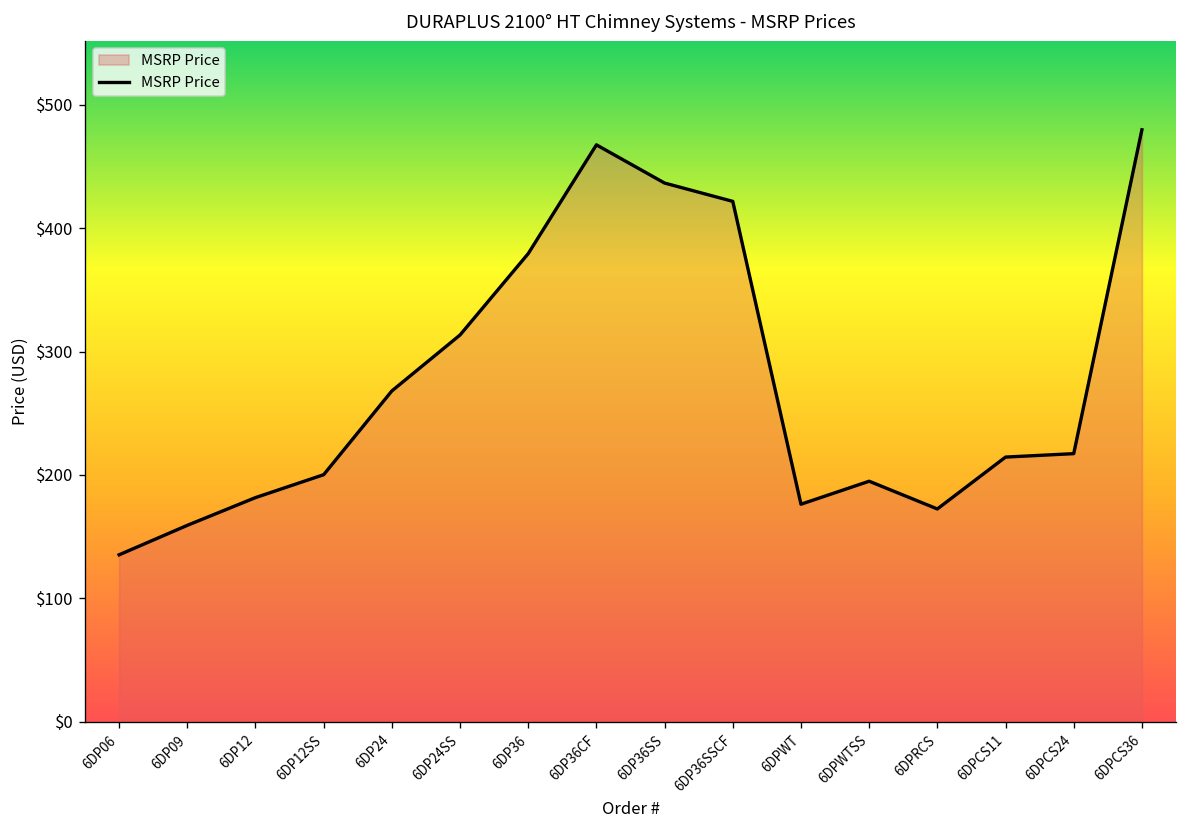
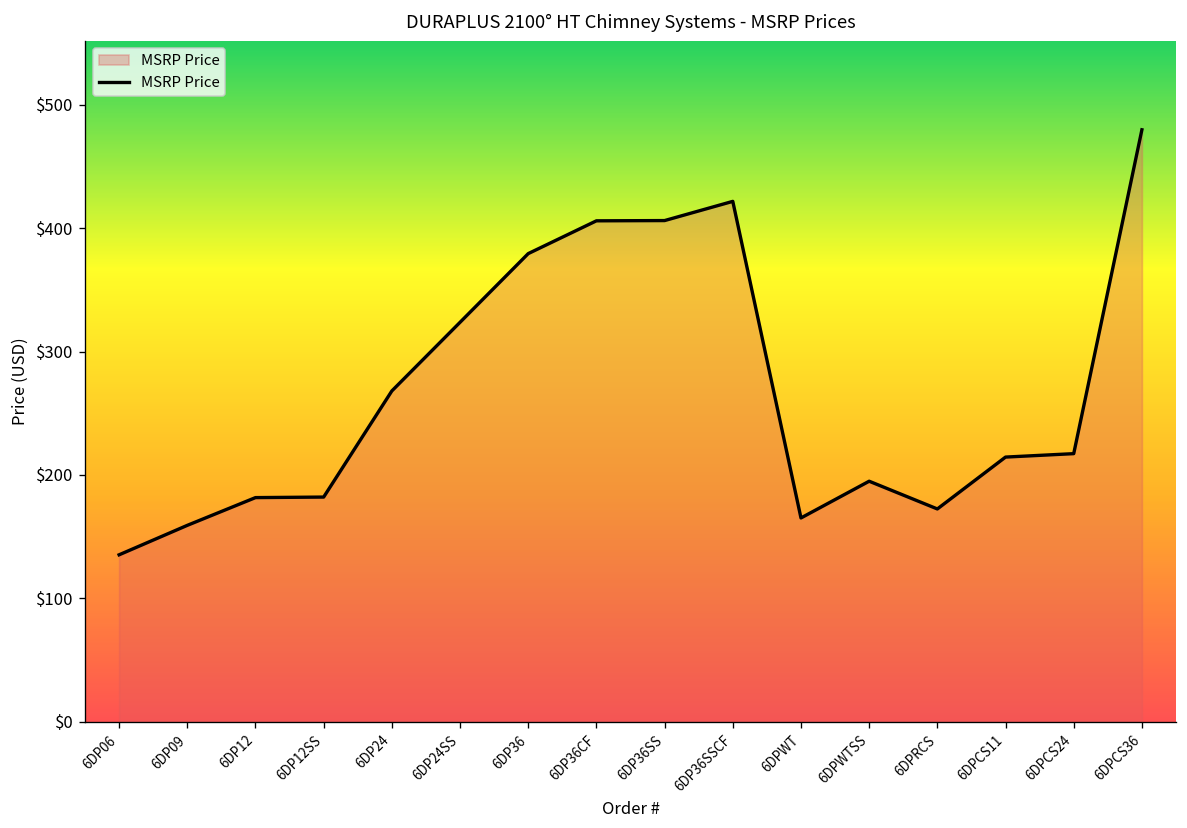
  {
    "6DP06": "$135",
    "6DP09": "$159",
    "6DP12": "$182",
-   "6DP12SS": "$200",
+   "6DP12SS": "$182",
    "6DP24": "$268",
-   "6DP24SS": "$313",
+   "6DP24SS": "$324",
    "6DP36": "$379",
-   "6DP36CF": "$468",
-   "6DP36SS": "$437",
+   "6DP36CF": "$406",
+   "6DP36SS": "$406",
    "6DP36SSCF": "$422",
-   "6DPWT": "$176",
+   "6DPWT": "$165",
    "6DPWTSS": "$195",
    "6DPRCS": "$172",
    "6DPCS11": "$215",
    "6DPCS24": "$217",
    "6DPCS36": "$480"
  }
